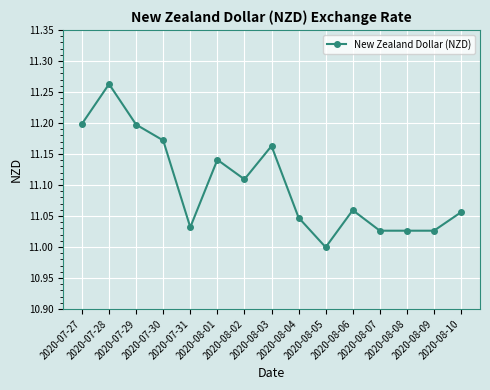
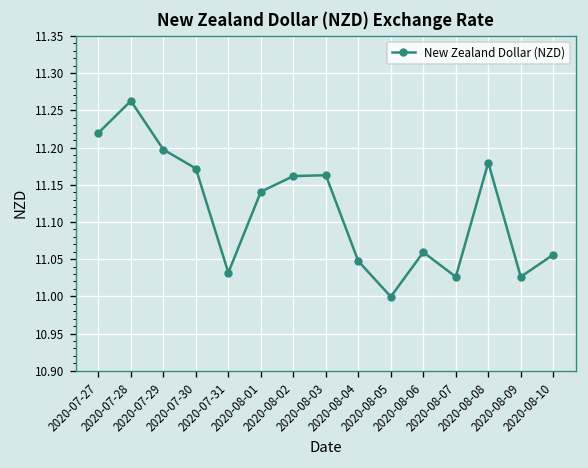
  {
-   "2020-07-27": 11.20,
+   "2020-07-27": 11.22,
    "2020-07-28": 11.26,
    "2020-07-29": 11.20,
    "2020-07-30": 11.17,
    "2020-07-31": 11.03,
    "2020-08-01": 11.14,
-   "2020-08-02": 11.11,
+   "2020-08-02": 11.16,
    "2020-08-03": 11.16,
    "2020-08-04": 11.05,
    "2020-08-05": 11.00,
    "2020-08-06": 11.06,
    "2020-08-07": 11.03,
-   "2020-08-08": 11.03,
+   "2020-08-08": 11.18,
    "2020-08-09": 11.03,
    "2020-08-10": 11.06
  }
